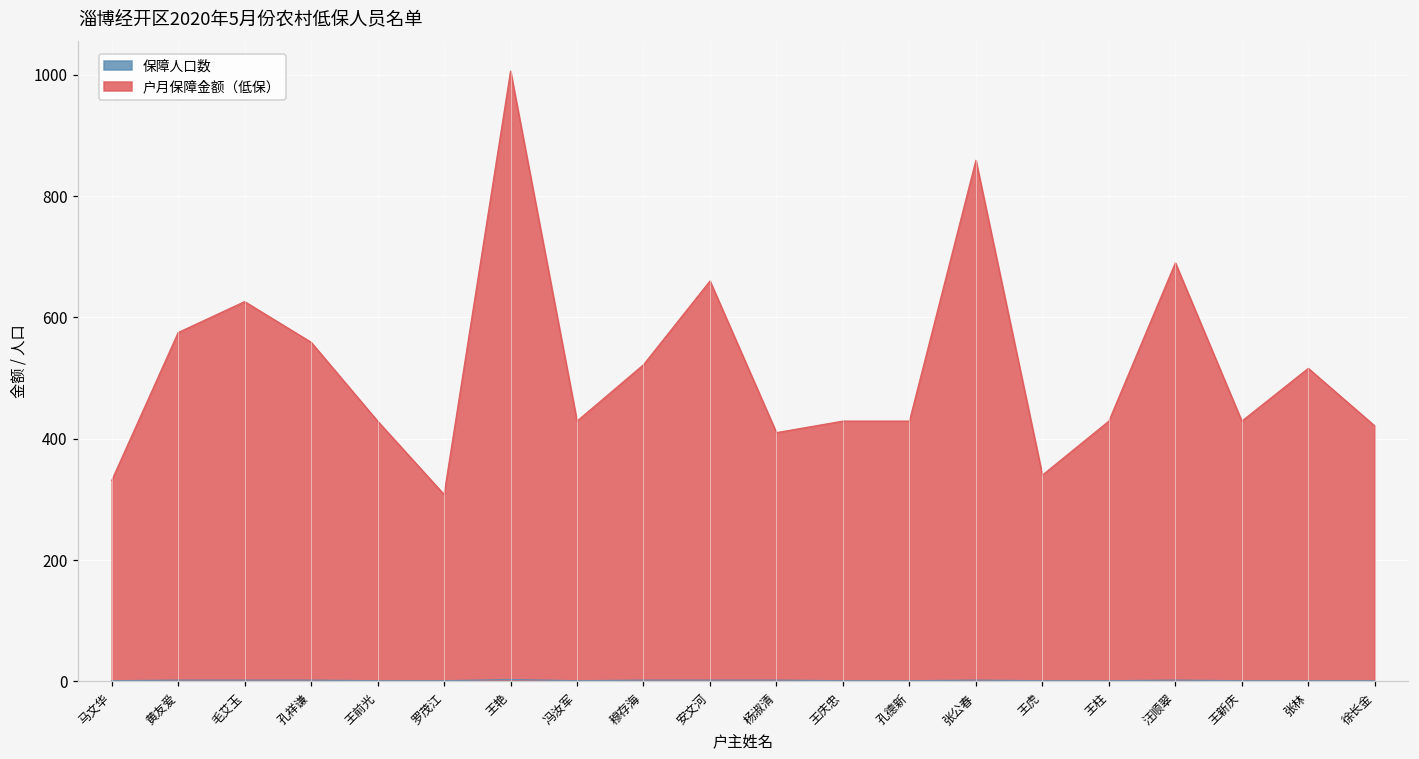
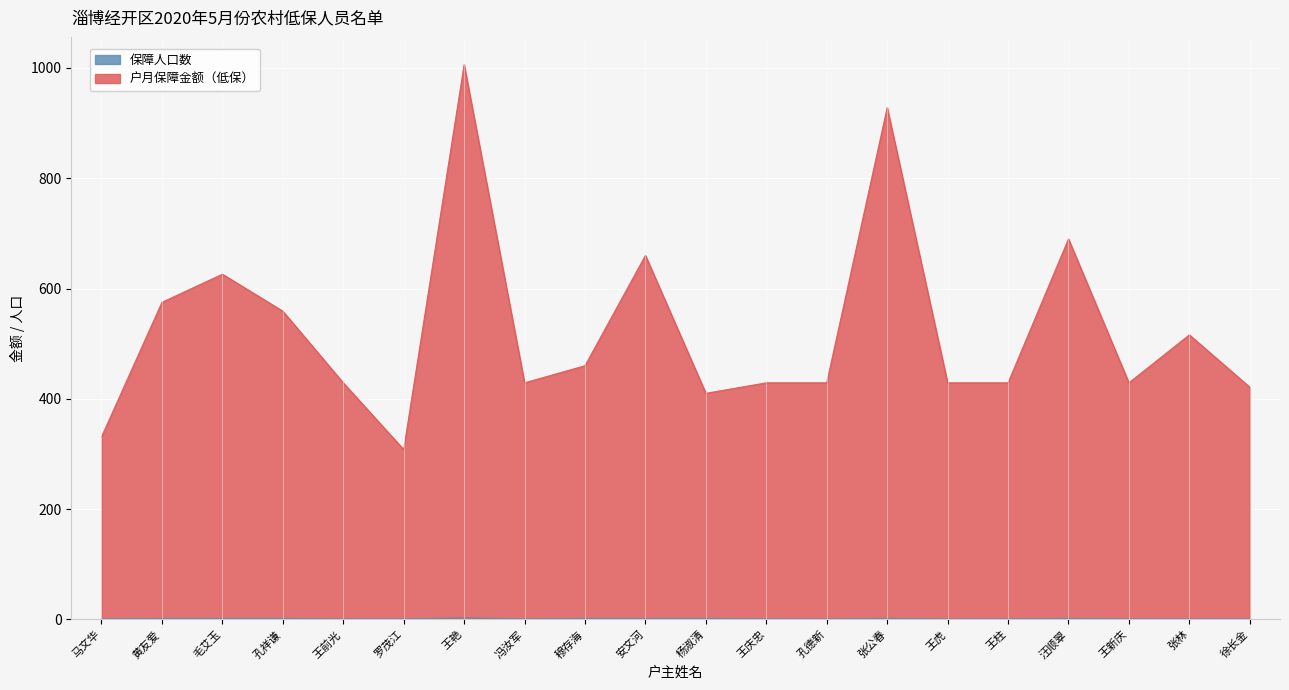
  {
    "保障人口数": {
      "马文华": 0,
      "黄友爱": 0,
      "毛艾玉": 0,
      "孔祥谦": 0,
      "王前光": 0,
      "罗茂江": 0,
      "王艳": 0,
      "冯汝军": 0,
      "穆存海": 0,
      "安文河": 0,
      "杨淑清": 0,
      "王庆忠": 0,
      "孔德新": 0,
      "张公春": 0,
      "王虎": 0,
      "王柱": 0,
      "汪顺翠": 0,
      "王新庆": 0,
      "张林": 0,
      "徐长金": 0
    },
    "户月保障金额（低保）": {
      "马文华": 330,
      "黄友爱": 570,
      "毛艾玉": 620,
      "孔祥谦": 560,
      "王前光": 430,
      "罗茂江": 310,
      "王艳": 1000,
      "冯汝军": 430,
-     "穆存海": 520,
+     "穆存海": 460,
      "安文河": 660,
      "杨淑清": 410,
      "王庆忠": 430,
      "孔德新": 430,
-     "张公春": 860,
-     "王虎": 340,
+     "张公春": 930,
+     "王虎": 430,
      "王柱": 430,
      "汪顺翠": 690,
      "王新庆": 430,
      "张林": 520,
      "徐长金": 420
    }
  }
